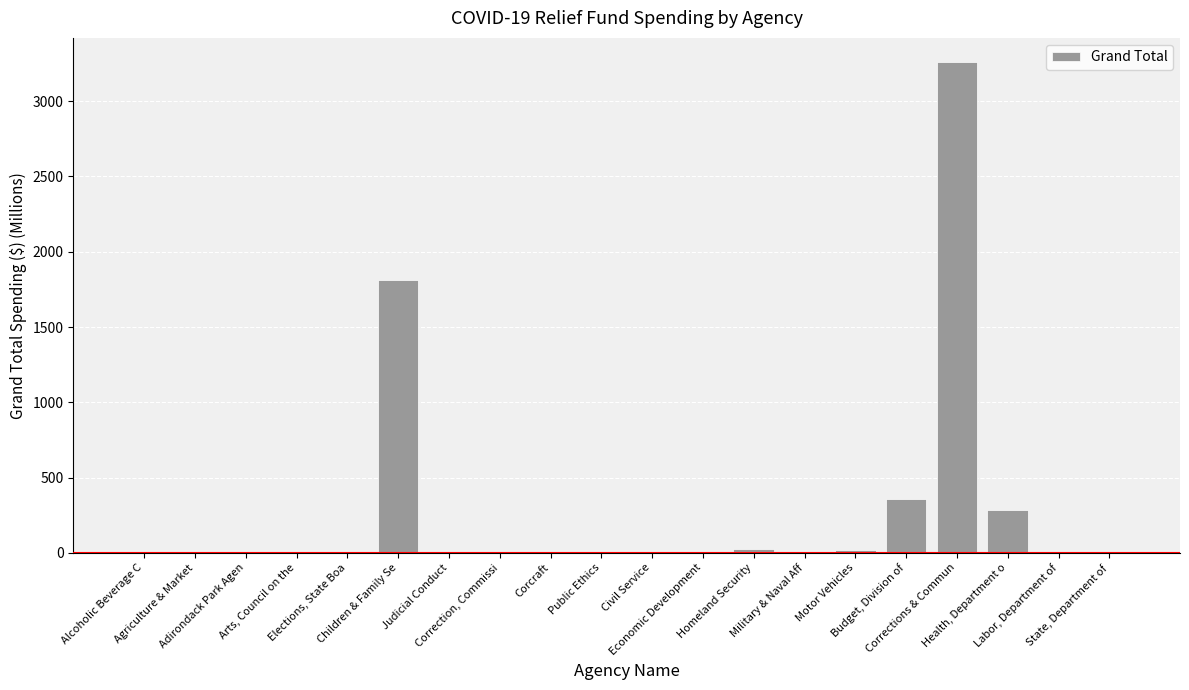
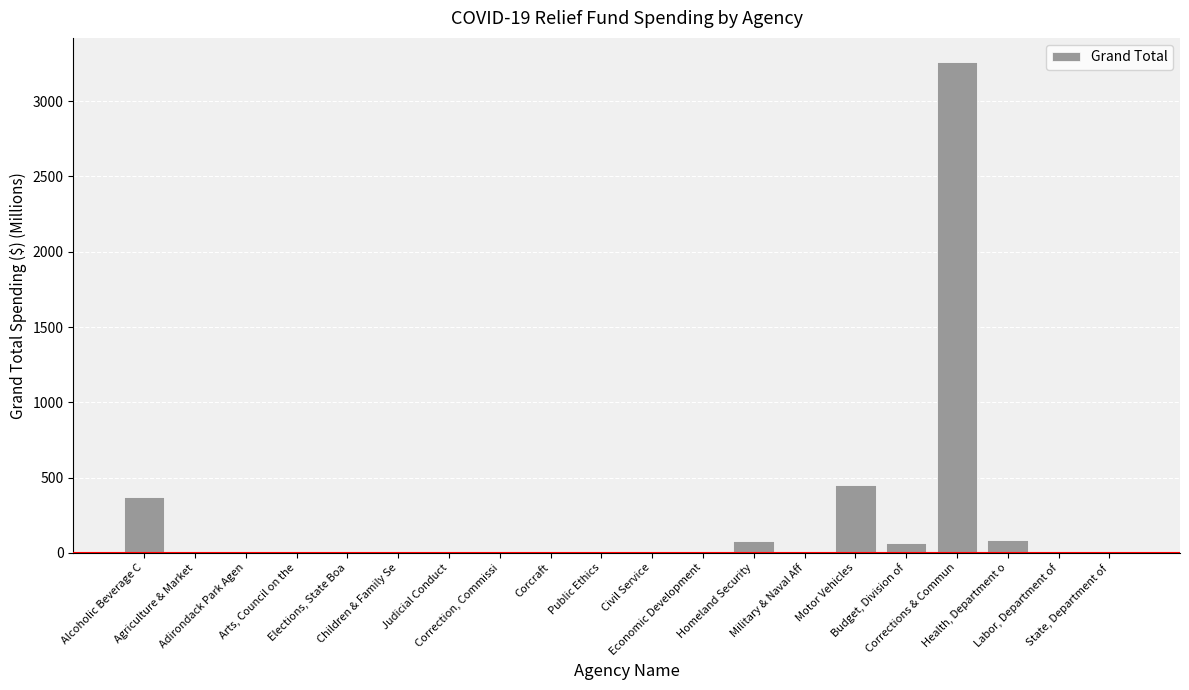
  {
-   "Alcoholic Beverage C": 0,
-   "Children & Family Se": 1810,
-   "Homeland Security": 30,
-   "Motor Vehicles": 20,
-   "Budget, Division of": 360,
+   "Alcoholic Beverage C": 370,
+   "Children & Family Se": 10,
+   "Homeland Security": 80,
+   "Motor Vehicles": 450,
+   "Budget, Division of": 60,
    "Corrections & Commun": 3260,
-   "Health, Department o": 280
+   "Health, Department o": 90
  }
